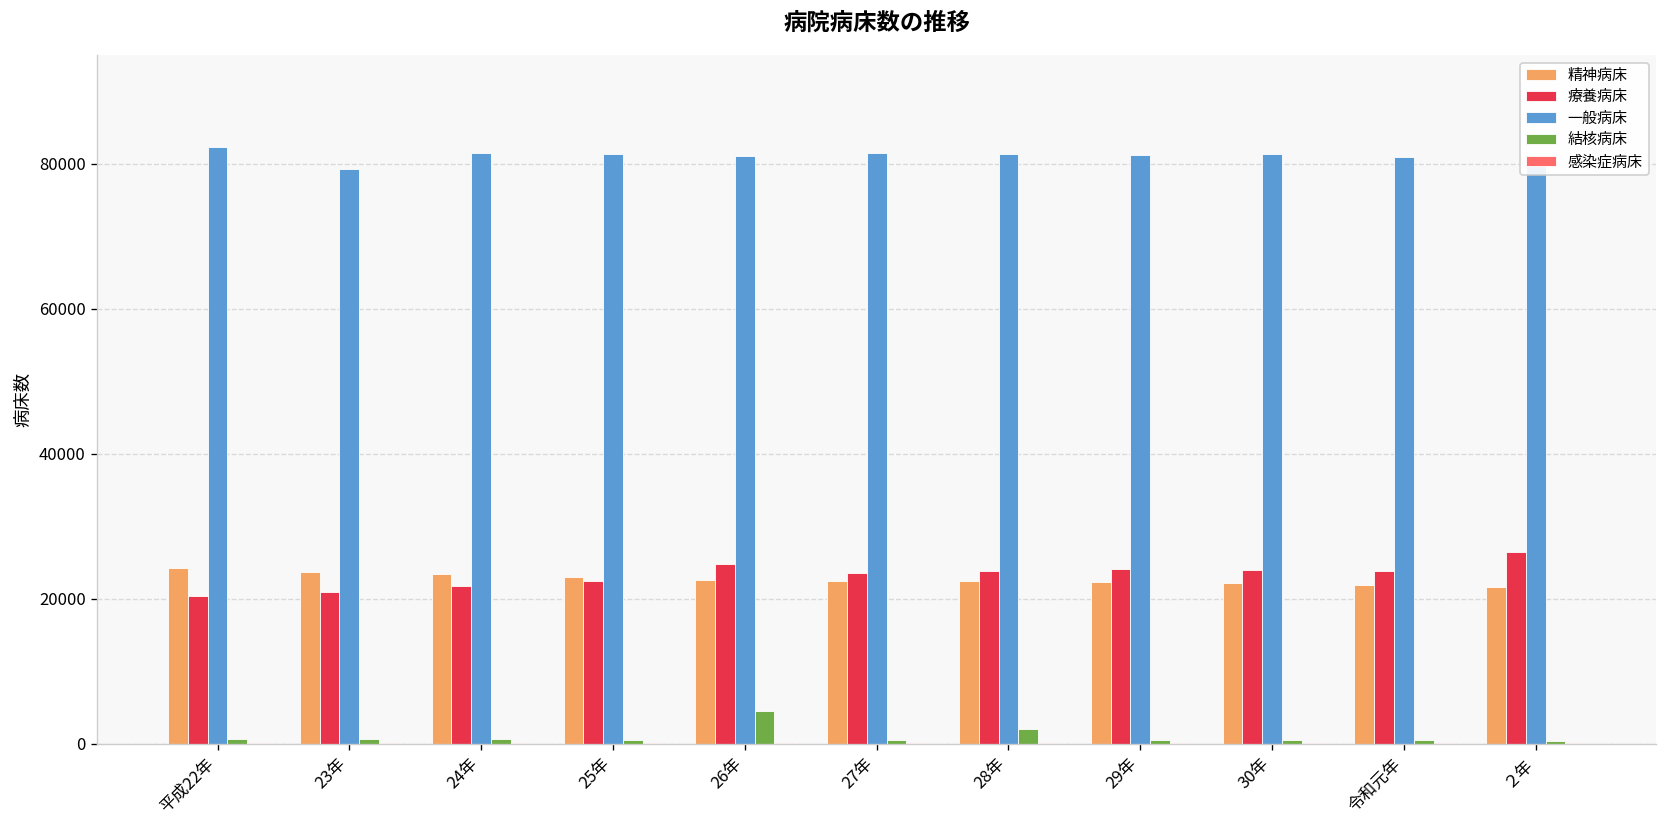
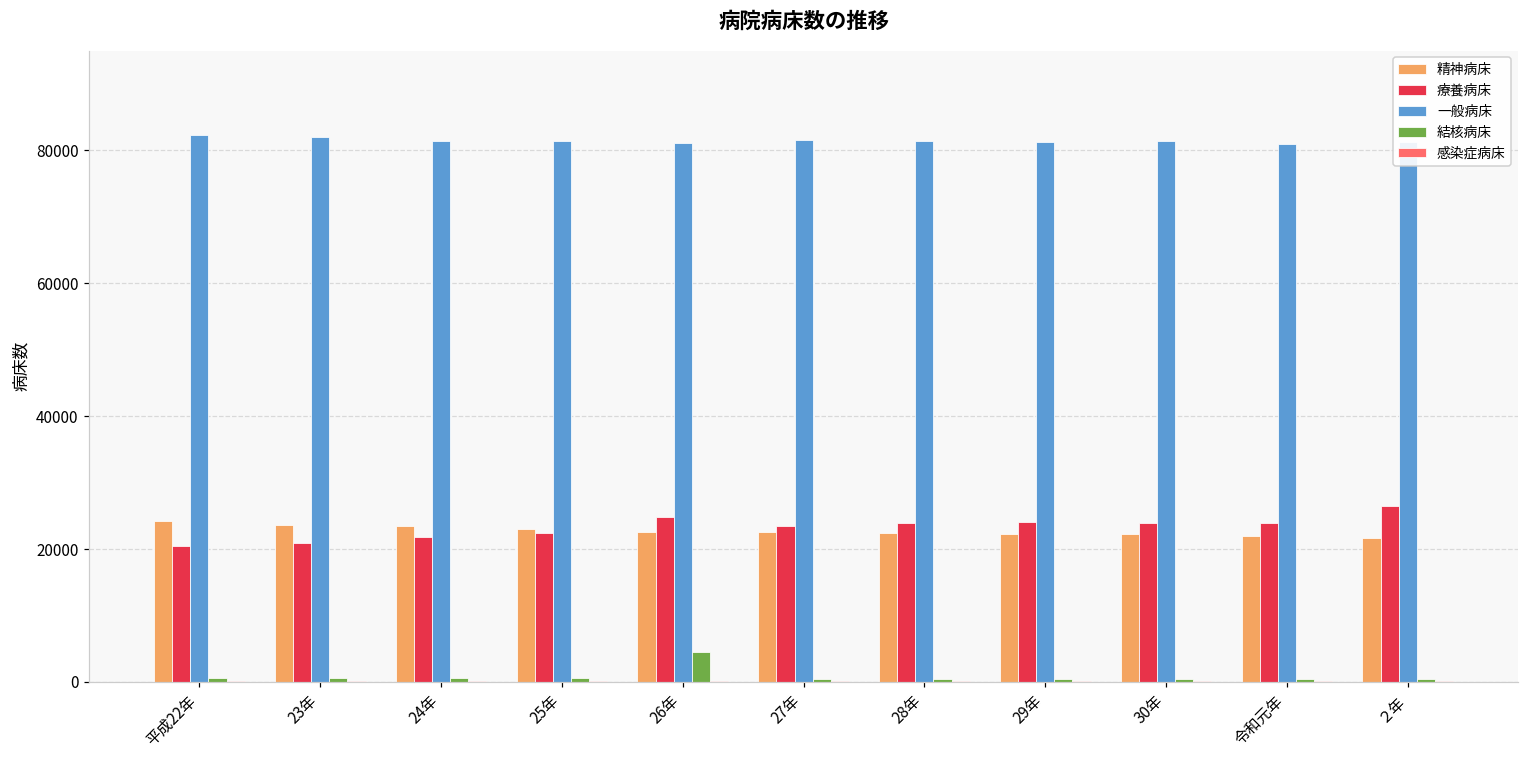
  {
    "療養病床": {
      "平成22年": 20000,
      "23年": 21000,
      "24年": 22000,
      "25年": 22000,
      "26年": 25000,
      "27年": 24000,
      "28年": 24000,
      "29年": 24000,
      "30年": 24000,
      "令和元年": 24000,
      "２年": 26000
    },
    "一般病床": {
      "平成22年": 82000,
-     "23年": 79000,
+     "23年": 82000,
      "24年": 81000,
      "25年": 81000,
      "26年": 81000,
      "27年": 81000,
      "28年": 81000,
      "29年": 81000,
      "30年": 81000,
      "令和元年": 81000
    },
    "結核病床": {
      "平成22年": 1000,
      "23年": 1000,
      "24年": 1000,
      "25年": 1000,
      "26年": 5000,
      "27年": 1000,
-     "28年": 2000,
+     "28年": 1000,
      "29年": 1000,
      "30年": 1000,
      "令和元年": 0,
      "２年": 0
    }
  }
